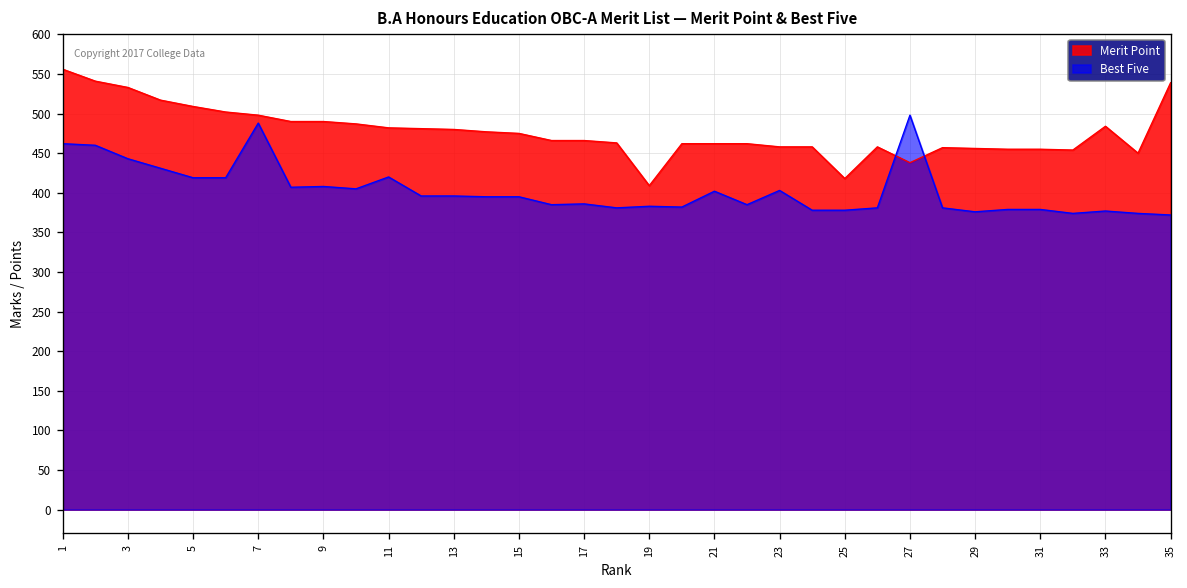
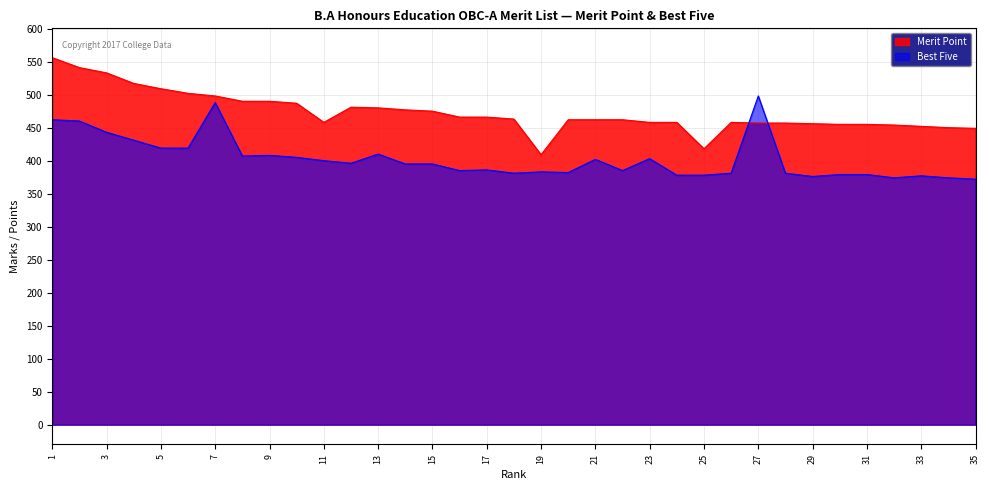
  {
    "Merit Point": {
      "3": 530,
      "5": 510,
      "7": 500,
      "9": 490,
-     "11": 480,
+     "11": 460,
      "13": 480,
      "15": 480,
      "17": 470,
      "19": 410,
      "21": 460,
      "23": 460,
      "25": 420,
-     "27": 440,
+     "27": 460,
      "29": 460,
      "31": 460,
-     "33": 480,
-     "35": 540
+     "33": 450,
+     "35": 450
    },
    "Best Five": {
      "1": 460,
      "3": 440,
      "5": 420,
      "7": 490,
      "9": 410,
-     "11": 420,
-     "13": 400,
+     "11": 400,
+     "13": 410,
      "15": 400,
      "17": 390,
      "19": 380,
      "21": 400,
      "23": 400,
      "25": 380,
      "27": 500,
      "29": 380,
      "31": 380,
      "33": 380,
      "35": 370
    }
  }
